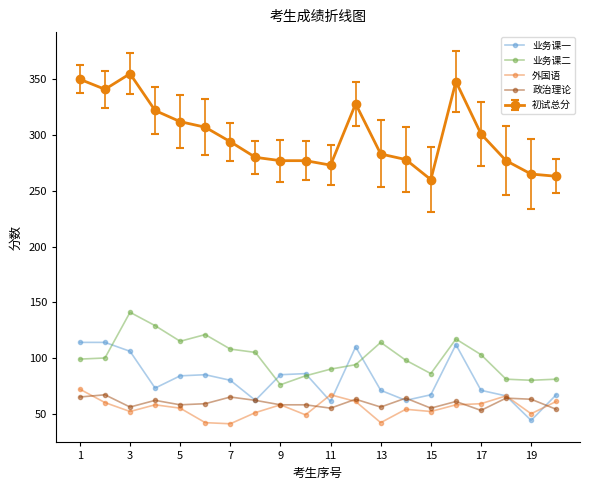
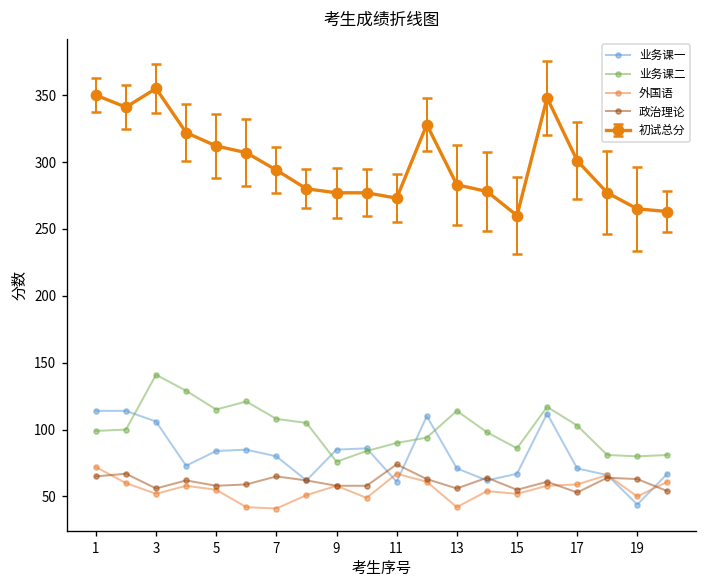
  {
    "业务课一": {
      "1": 114,
      "3": 106,
      "5": 84,
      "7": 80,
      "9": 85,
      "11": 61,
      "13": 71,
      "15": 67,
      "17": 71,
      "19": 44
    },
    "业务课二": {
      "1": 99,
      "3": 141,
      "5": 115,
      "7": 108,
      "9": 76,
      "11": 90,
      "13": 114,
      "15": 86,
      "17": 103,
      "19": 80
    },
    "政治理论": {
      "1": 65,
      "3": 56,
      "5": 58,
      "7": 65,
-     "11": 55,
+     "11": 74,
      "13": 56,
      "15": 55,
      "17": 53,
      "19": 63
    }
  }
